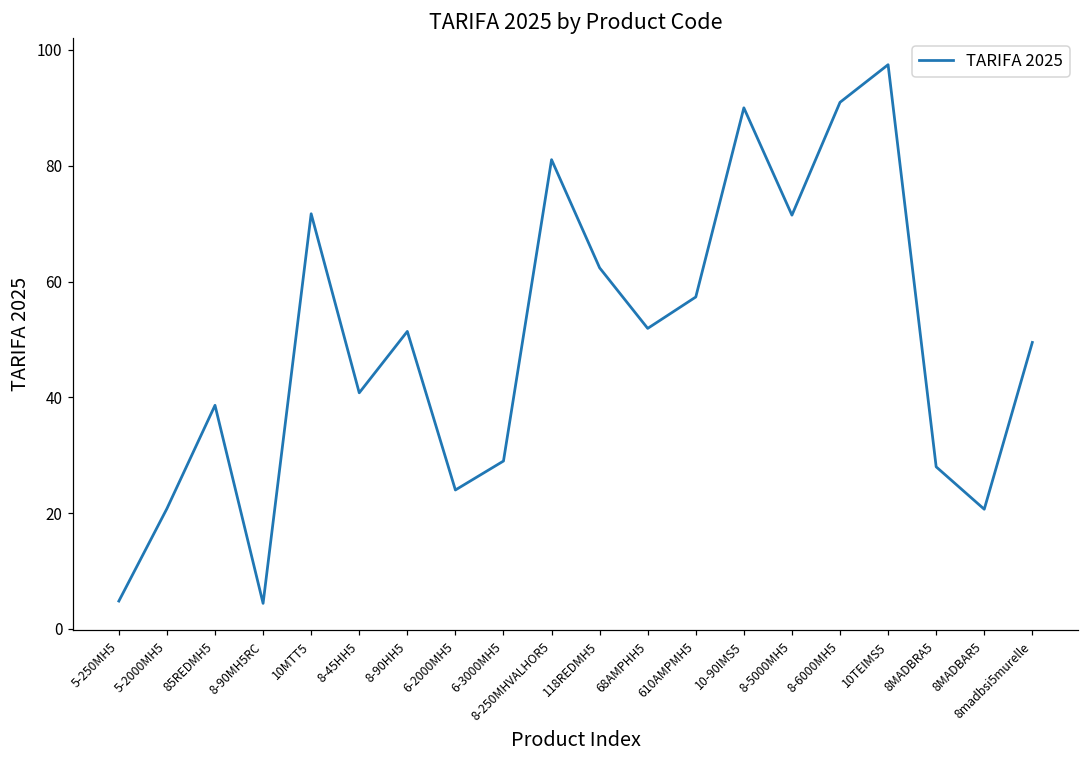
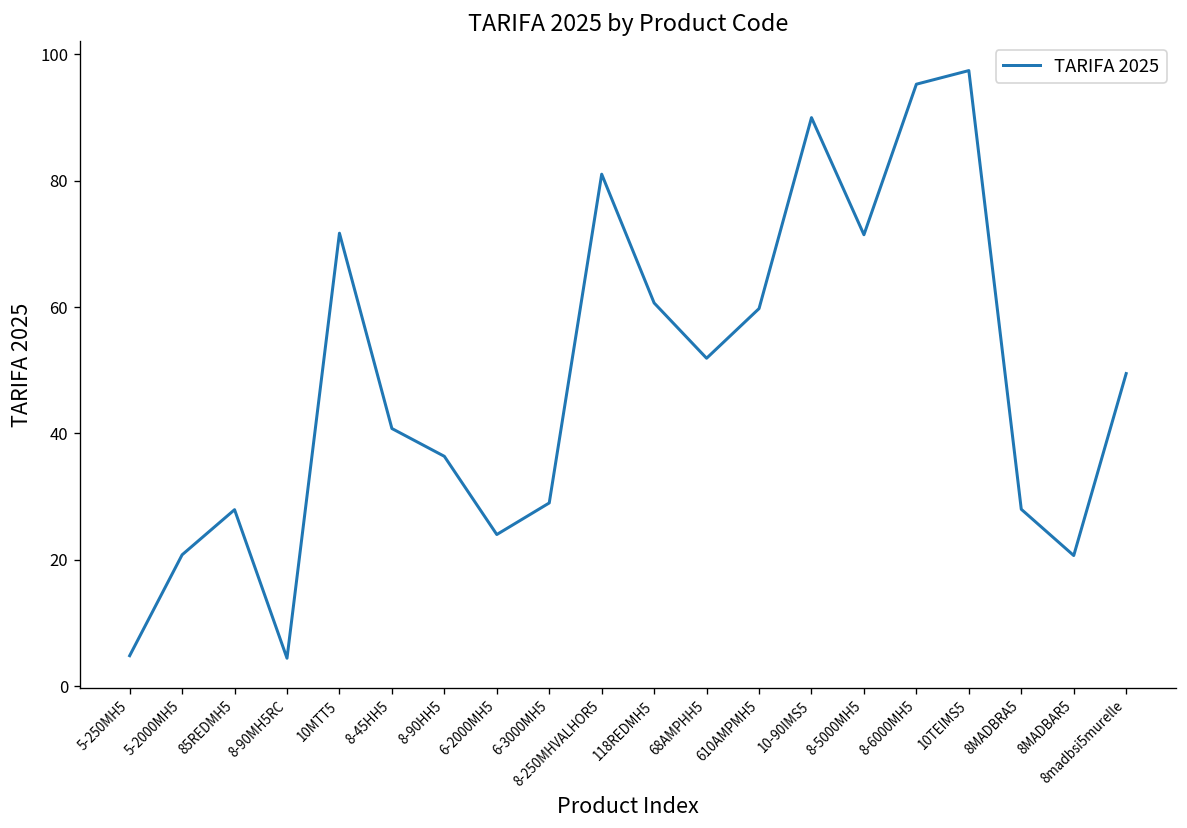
  {
    "5-250MH5": 5,
    "5-2000MH5": 21,
-   "85REDMH5": 39,
+   "85REDMH5": 28,
    "8-90MH5RC": 4,
    "10MTT5": 72,
    "8-45HH5": 41,
-   "8-90HH5": 51,
+   "8-90HH5": 36,
    "6-2000MH5": 24,
    "6-3000MH5": 29,
    "8-250MHVALHOR5": 81,
-   "118REDMH5": 62,
+   "118REDMH5": 61,
    "68AMPHH5": 52,
-   "610AMPMH5": 57,
+   "610AMPMH5": 60,
    "10-90IMS5": 90,
    "8-5000MH5": 71,
-   "8-6000MH5": 91,
+   "8-6000MH5": 95,
    "10TEIMS5": 97,
    "8MADBRA5": 28,
    "8MADBAR5": 21,
    "8madbsi5murelle": 49
  }
